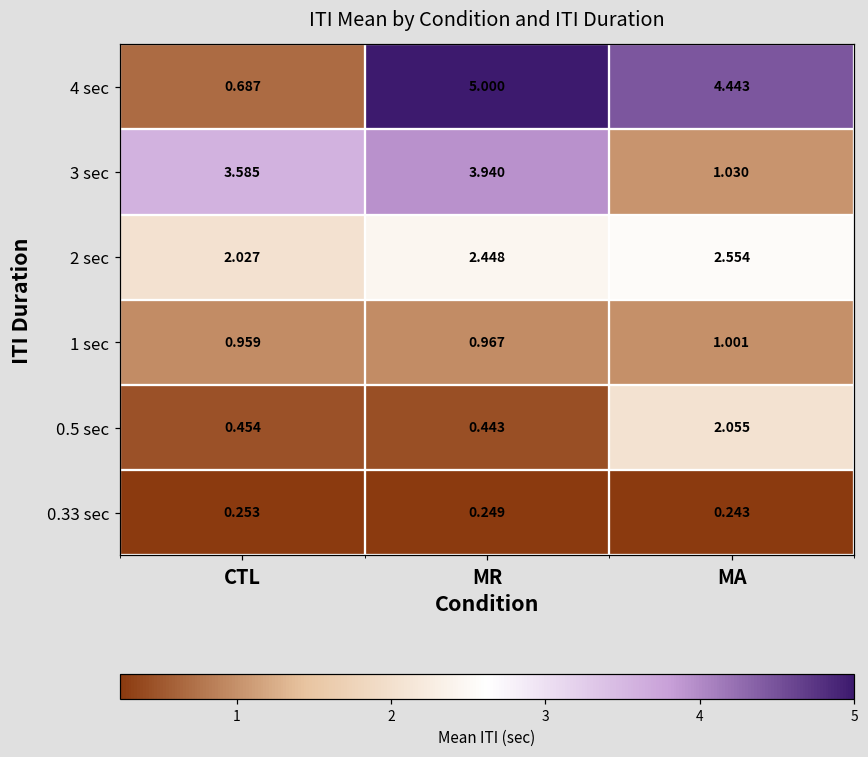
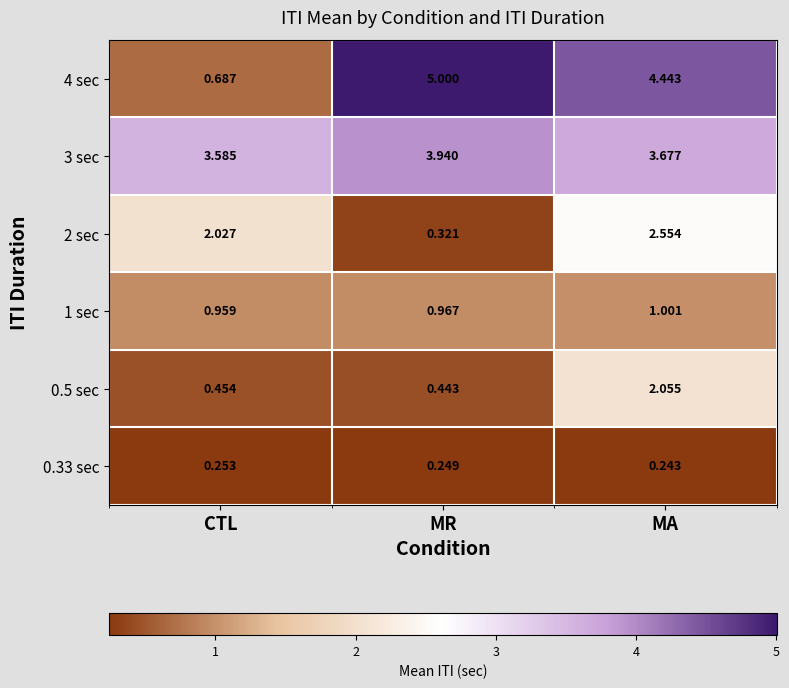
  {
    "4 sec": {
      "CTL": 0.687,
      "MR": 5.000,
      "MA": 4.443
    },
    "3 sec": {
      "CTL": 3.585,
      "MR": 3.940,
-     "MA": 1.030
+     "MA": 3.677
    },
    "2 sec": {
      "CTL": 2.027,
-     "MR": 2.448,
+     "MR": 0.321,
      "MA": 2.554
    },
    "1 sec": {
      "CTL": 0.959,
      "MR": 0.967,
      "MA": 1.001
    },
    "0.5 sec": {
      "CTL": 0.454,
      "MR": 0.443,
      "MA": 2.055
    },
    "0.33 sec": {
      "CTL": 0.253,
      "MR": 0.249,
      "MA": 0.243
    }
  }
